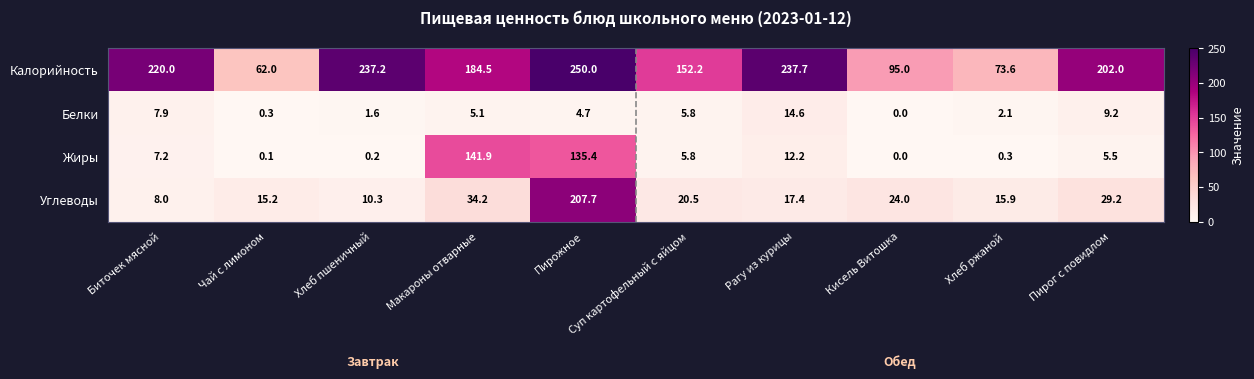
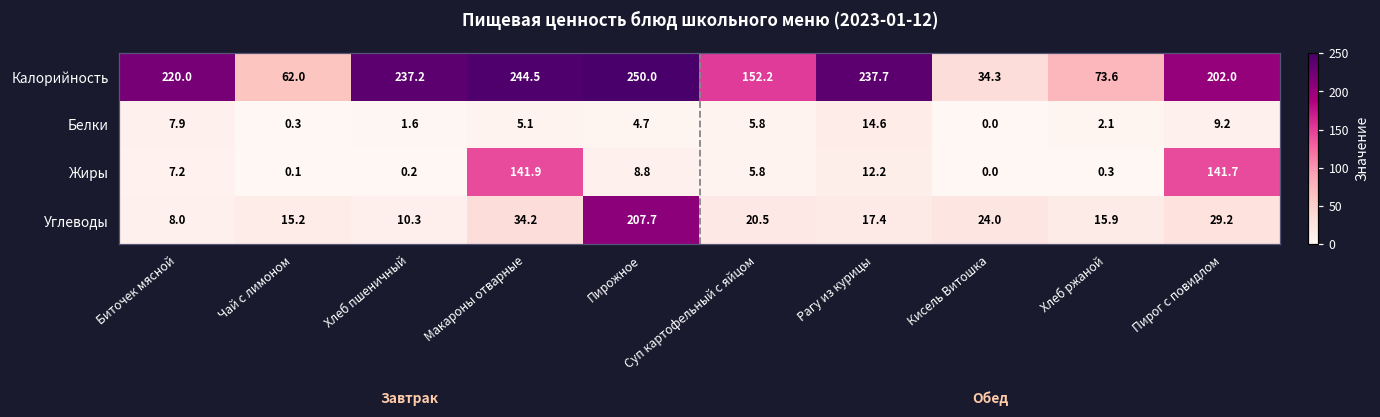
  {
    "Калорийность": {
      "Биточек мясной": 220.0,
      "Чай с лимоном": 62.0,
      "Хлеб пшеничный": 237.2,
-     "Макароны отварные": 184.5,
+     "Макароны отварные": 244.5,
      "Пирожное": 250.0,
      "Суп картофельный с яйцом": 152.2,
      "Рагу из курицы": 237.7,
-     "Кисель Витошка": 95.0,
+     "Кисель Витошка": 34.3,
      "Хлеб ржаной": 73.6,
      "Пирог с повидлом": 202.0
    },
    "Белки": {
      "Биточек мясной": 7.9,
      "Чай с лимоном": 0.3,
      "Хлеб пшеничный": 1.6,
      "Макароны отварные": 5.1,
      "Пирожное": 4.7,
      "Суп картофельный с яйцом": 5.8,
      "Рагу из курицы": 14.6,
      "Кисель Витошка": 0.0,
      "Хлеб ржаной": 2.1,
      "Пирог с повидлом": 9.2
    },
    "Жиры": {
      "Биточек мясной": 7.2,
      "Чай с лимоном": 0.1,
      "Хлеб пшеничный": 0.2,
      "Макароны отварные": 141.9,
-     "Пирожное": 135.4,
+     "Пирожное": 8.8,
      "Суп картофельный с яйцом": 5.8,
      "Рагу из курицы": 12.2,
      "Кисель Витошка": 0.0,
      "Хлеб ржаной": 0.3,
-     "Пирог с повидлом": 5.5
+     "Пирог с повидлом": 141.7
    },
    "Углеводы": {
      "Биточек мясной": 8.0,
      "Чай с лимоном": 15.2,
      "Хлеб пшеничный": 10.3,
      "Макароны отварные": 34.2,
      "Пирожное": 207.7,
      "Суп картофельный с яйцом": 20.5,
      "Рагу из курицы": 17.4,
      "Кисель Витошка": 24.0,
      "Хлеб ржаной": 15.9,
      "Пирог с повидлом": 29.2
    }
  }
